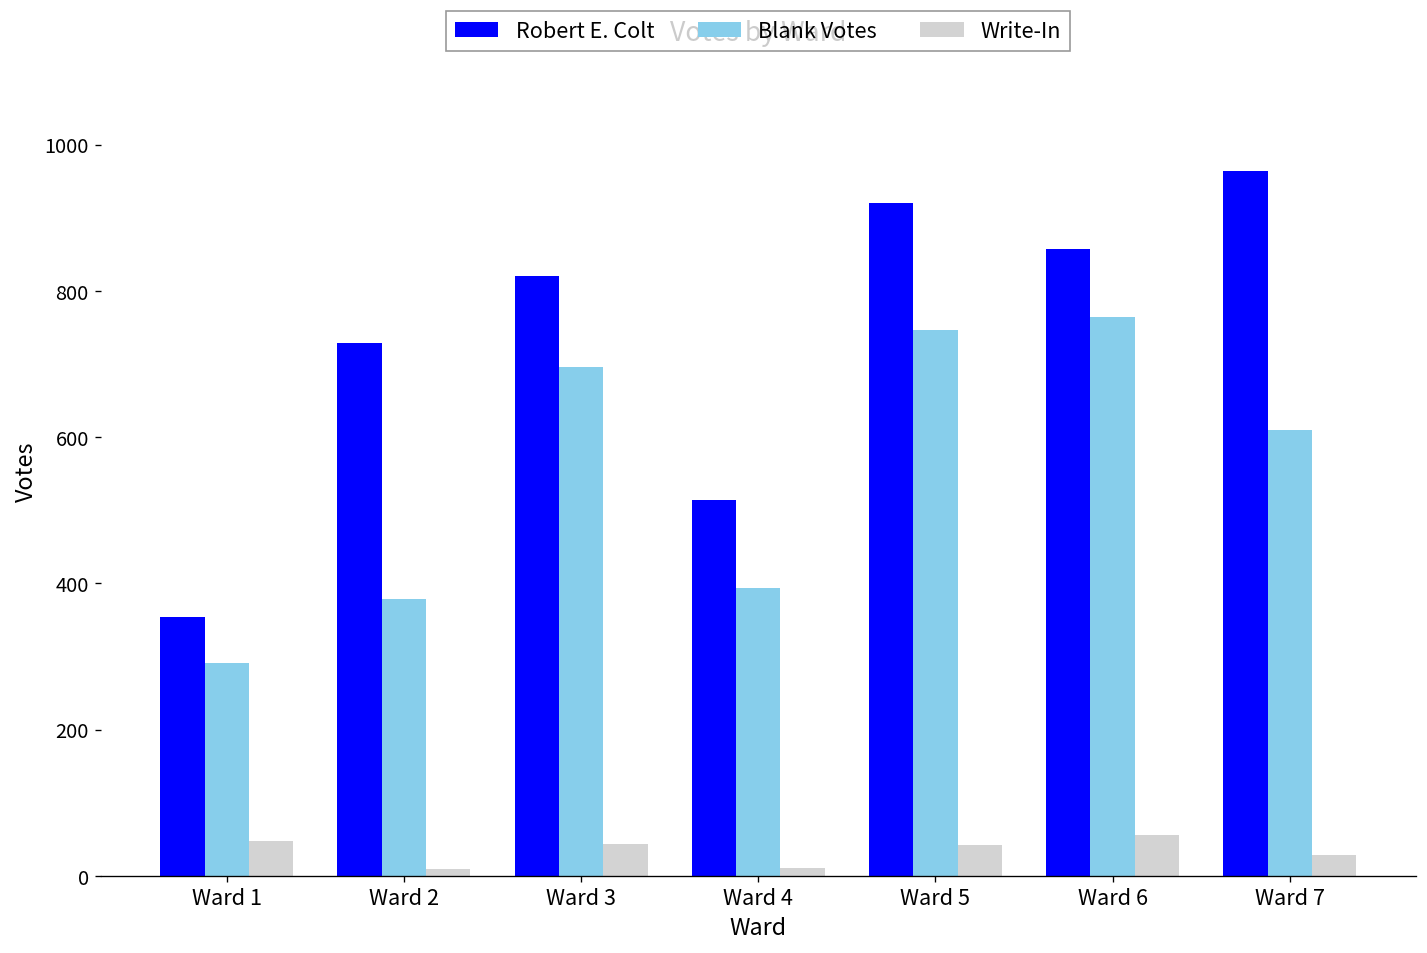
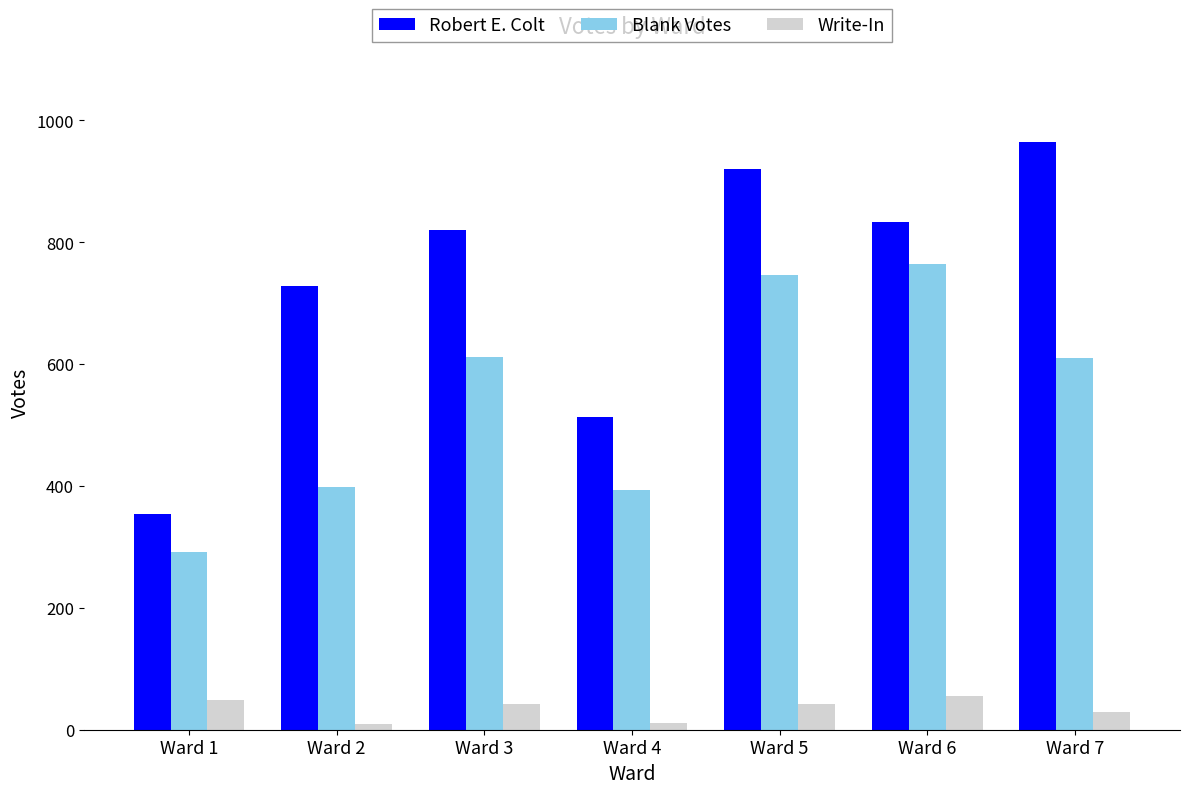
  {
    "Robert E. Colt": {
      "Ward 1": 350,
      "Ward 2": 730,
      "Ward 3": 820,
      "Ward 4": 510,
      "Ward 5": 920,
-     "Ward 6": 860,
+     "Ward 6": 830,
      "Ward 7": 960
    },
    "Blank Votes": {
      "Ward 1": 290,
-     "Ward 2": 380,
-     "Ward 3": 700,
+     "Ward 2": 400,
+     "Ward 3": 610,
      "Ward 4": 390,
      "Ward 5": 750,
      "Ward 6": 760,
      "Ward 7": 610
    },
    "Write-In": {
      "Ward 1": 50,
      "Ward 2": 10,
      "Ward 3": 40,
      "Ward 4": 10,
      "Ward 5": 40,
      "Ward 6": 60,
      "Ward 7": 30
    }
  }
